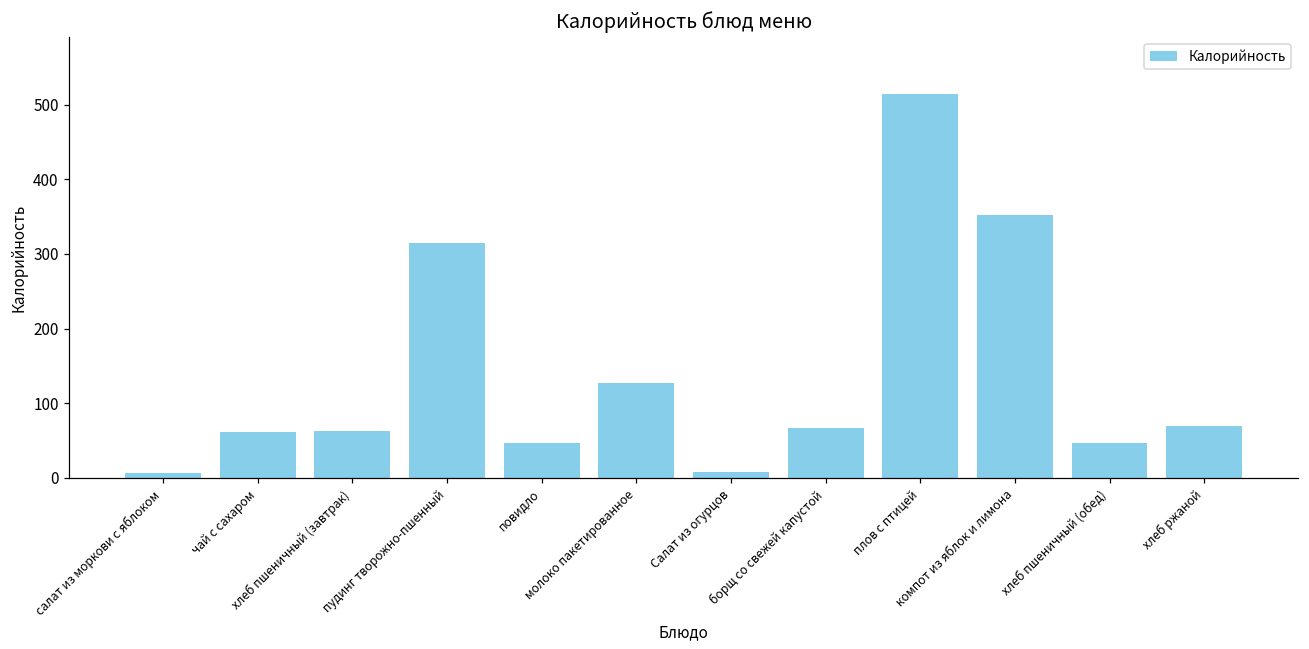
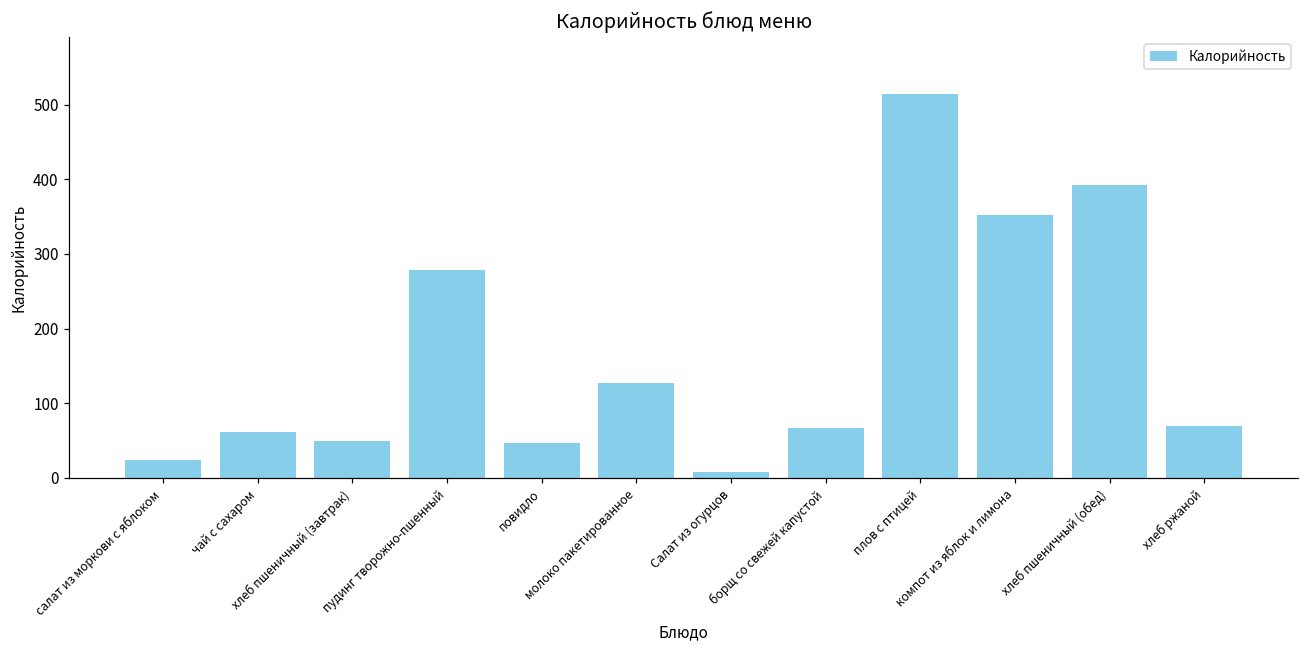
  {
-   "салат из моркови с яблоком": 10,
+   "салат из моркови с яблоком": 20,
    "чай с сахаром": 60,
-   "хлеб пшеничный (завтрак)": 60,
-   "пудинг творожно-пшенный": 320,
+   "хлеб пшеничный (завтрак)": 50,
+   "пудинг творожно-пшенный": 280,
    "повидло": 50,
    "молоко пакетированное": 130,
    "Салат из огурцов": 10,
    "борщ со свежей капустой": 70,
    "плов с птицей": 510,
    "компот из яблок и лимона": 350,
-   "хлеб пшеничный (обед)": 50,
+   "хлеб пшеничный (обед)": 390,
    "хлеб ржаной": 70
  }
